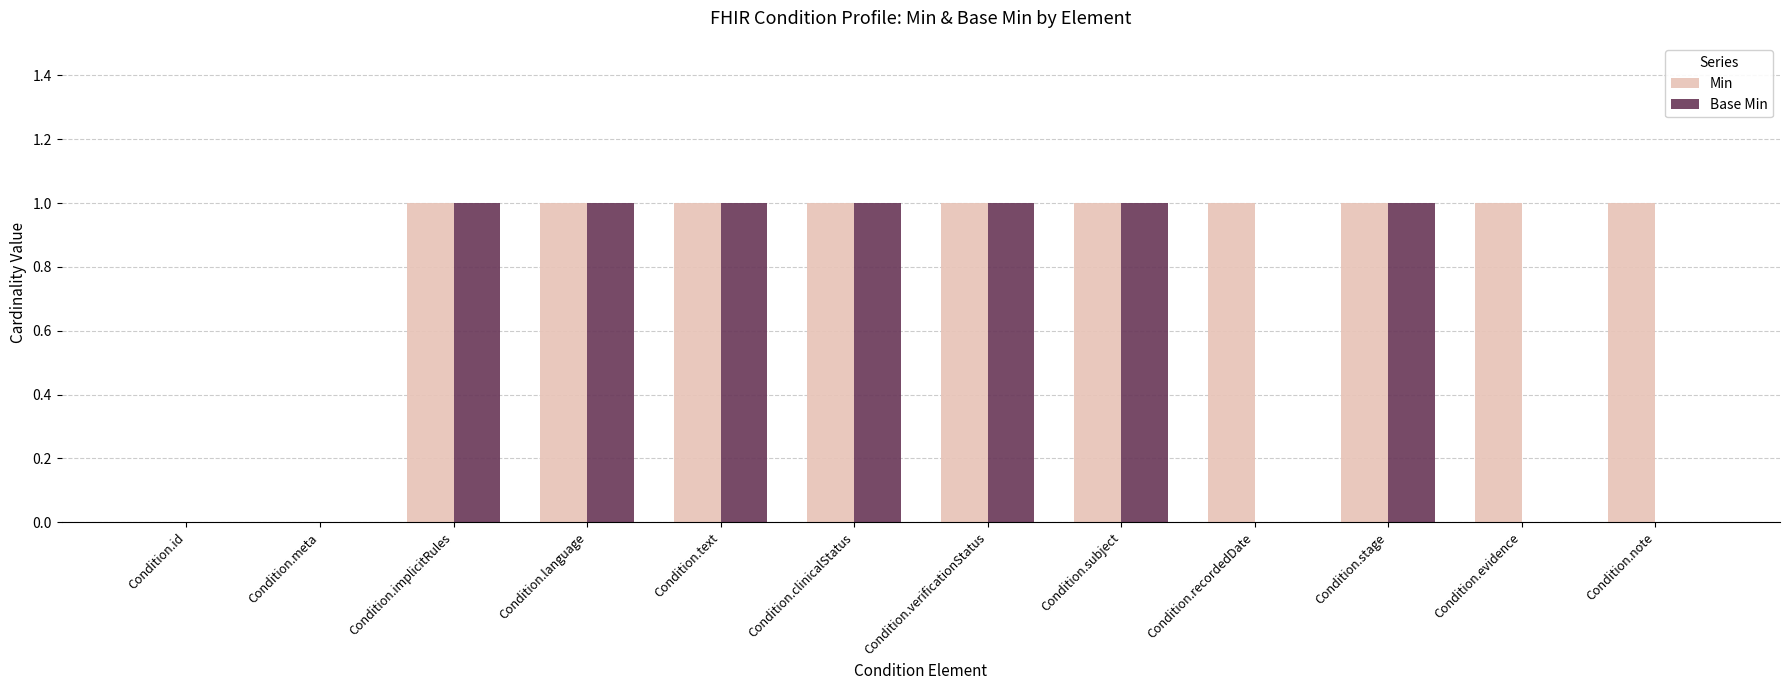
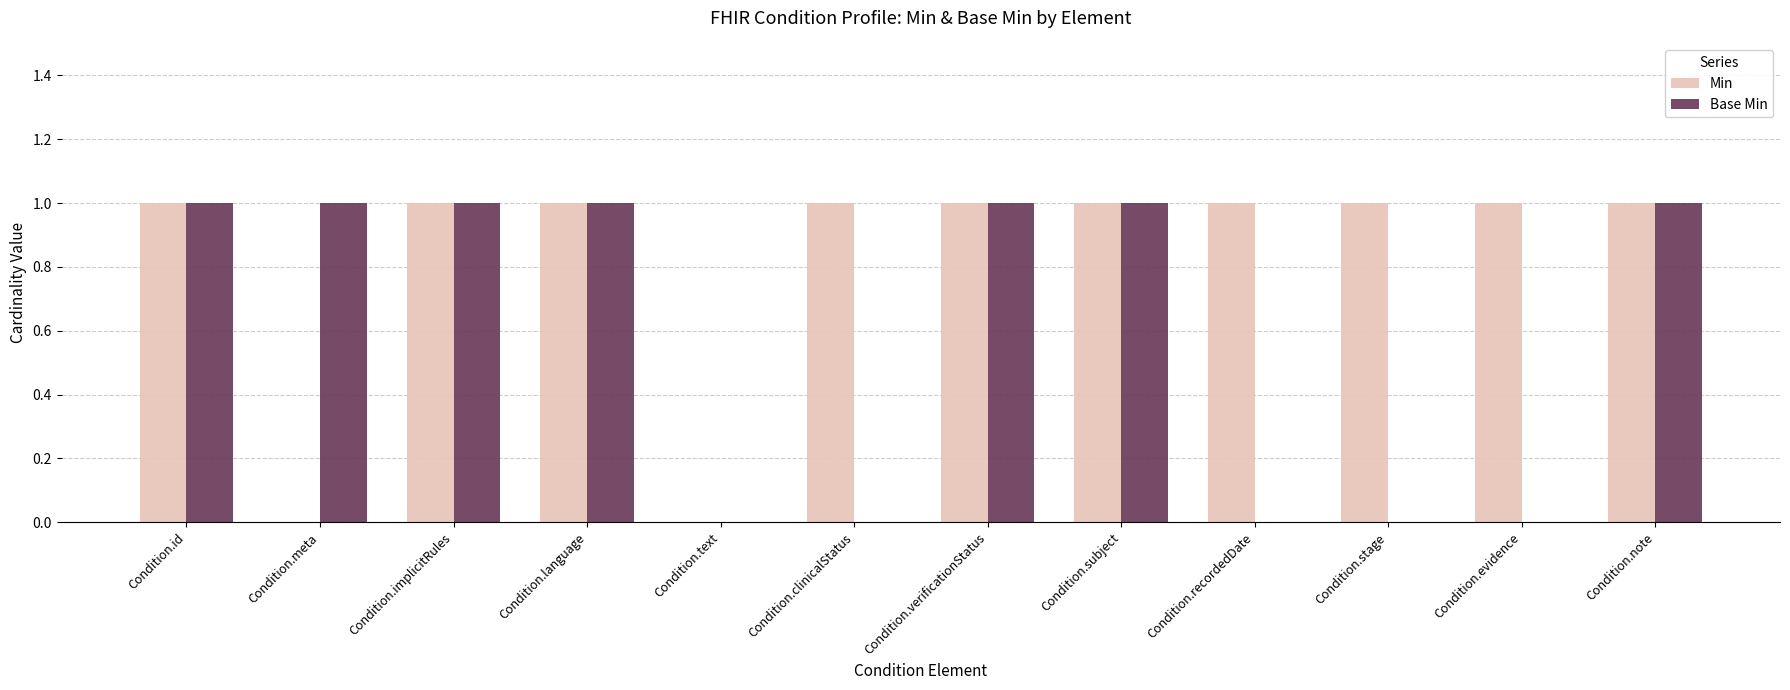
  {
    "Min": {
-     "Condition.id": 0,
+     "Condition.id": 1,
      "Condition.meta": 0,
      "Condition.implicitRules": 1,
      "Condition.language": 1,
-     "Condition.text": 1,
+     "Condition.text": 0,
      "Condition.clinicalStatus": 1,
      "Condition.verificationStatus": 1,
      "Condition.subject": 1,
      "Condition.recordedDate": 1,
      "Condition.stage": 1,
      "Condition.evidence": 1,
      "Condition.note": 1
    },
    "Base Min": {
-     "Condition.id": 0,
-     "Condition.meta": 0,
+     "Condition.id": 1,
+     "Condition.meta": 1,
      "Condition.implicitRules": 1,
      "Condition.language": 1,
-     "Condition.text": 1,
-     "Condition.clinicalStatus": 1,
+     "Condition.text": 0,
+     "Condition.clinicalStatus": 0,
      "Condition.verificationStatus": 1,
      "Condition.subject": 1,
      "Condition.recordedDate": 0,
-     "Condition.stage": 1,
+     "Condition.stage": 0,
      "Condition.evidence": 0,
-     "Condition.note": 0
+     "Condition.note": 1
    }
  }
